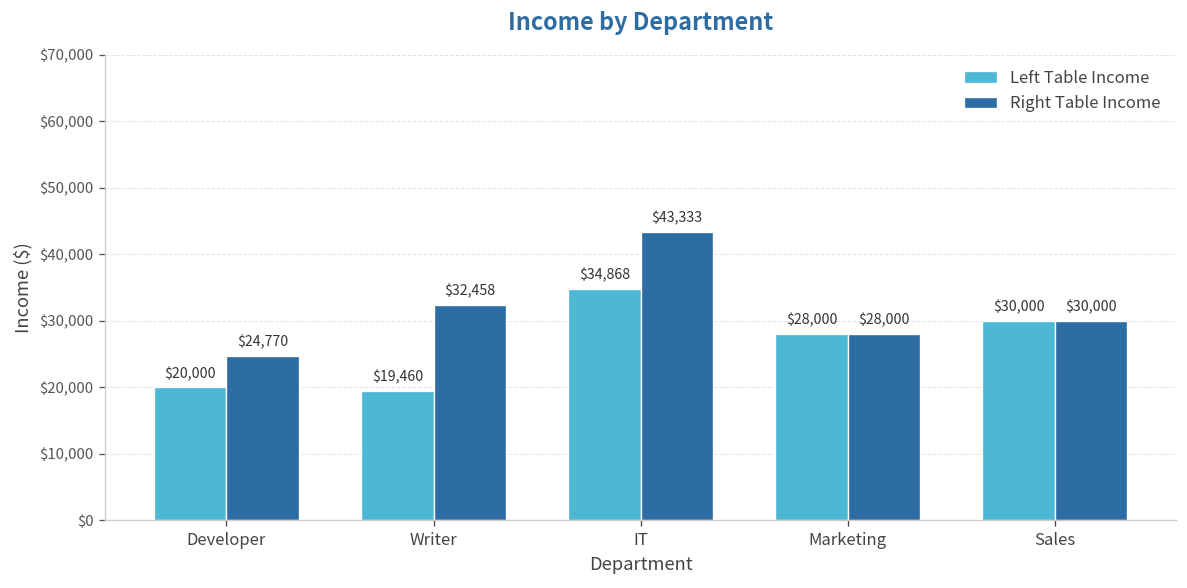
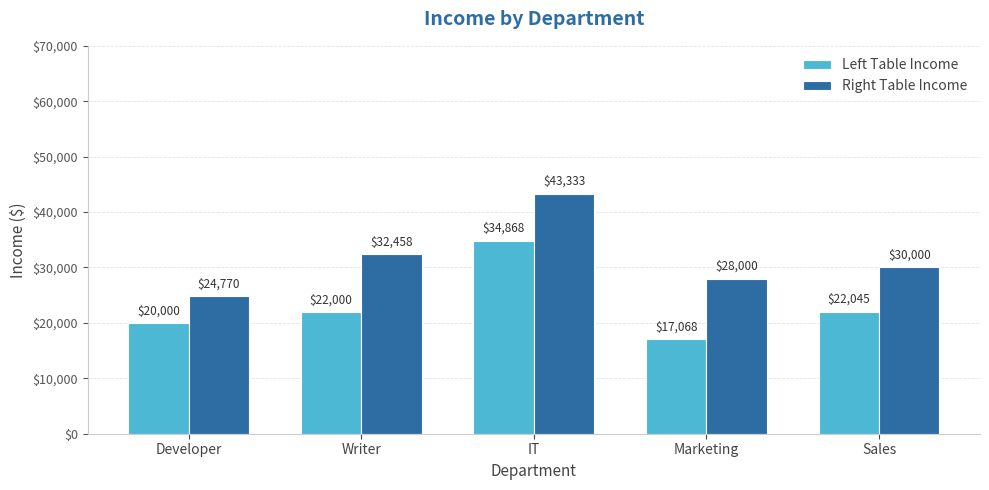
  {
    "Left Table Income": {
      "Developer": "$20,000",
-     "Writer": "$19,460",
+     "Writer": "$22,000",
      "IT": "$34,868",
-     "Marketing": "$28,000",
-     "Sales": "$30,000"
+     "Marketing": "$17,068",
+     "Sales": "$22,045"
    },
    "Right Table Income": {
      "Developer": "$24,770",
      "Writer": "$32,458",
      "IT": "$43,333",
      "Marketing": "$28,000",
      "Sales": "$30,000"
    }
  }
